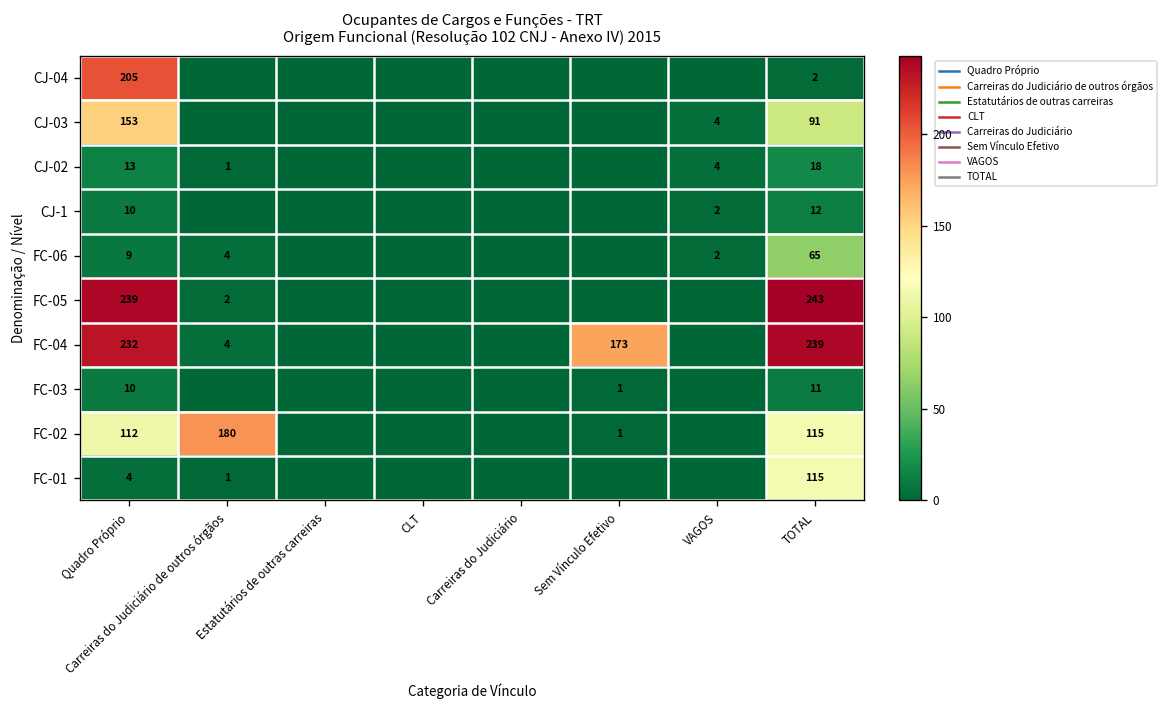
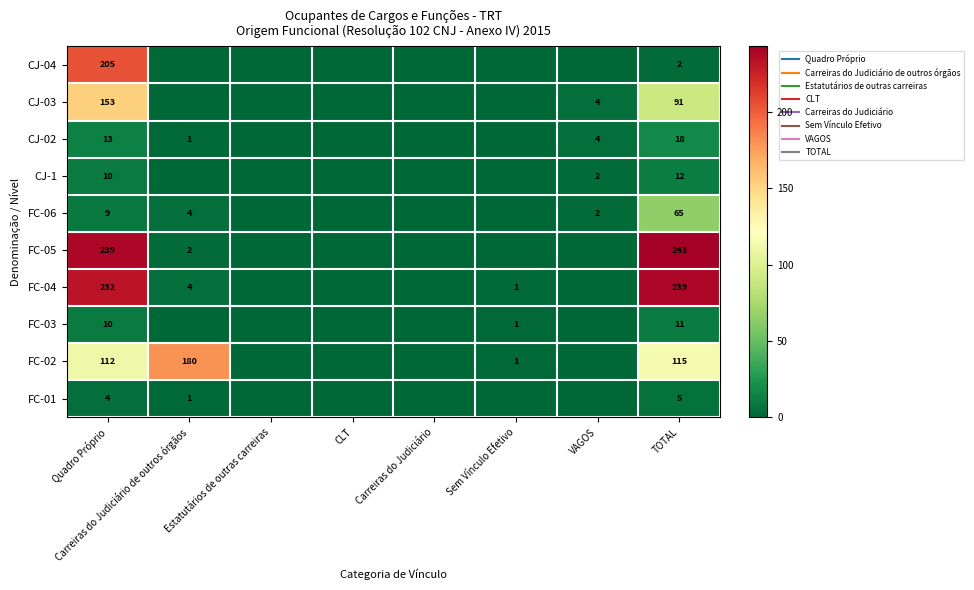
  {
    "CJ-04": {
      "Quadro Próprio": 205,
      "TOTAL": 2
    },
    "CJ-03": {
      "Quadro Próprio": 153,
      "VAGOS": 4,
      "TOTAL": 91
    },
    "CJ-02": {
      "Quadro Próprio": 13,
      "Carreiras do Judiciário de outros órgãos": 1,
      "VAGOS": 4,
      "TOTAL": 18
    },
    "CJ-1": {
      "Quadro Próprio": 10,
      "VAGOS": 2,
      "TOTAL": 12
    },
    "FC-06": {
      "Quadro Próprio": 9,
      "Carreiras do Judiciário de outros órgãos": 4,
      "VAGOS": 2,
      "TOTAL": 65
    },
    "FC-05": {
      "Quadro Próprio": 239,
      "Carreiras do Judiciário de outros órgãos": 2,
      "TOTAL": 243
    },
    "FC-04": {
      "Quadro Próprio": 232,
      "Carreiras do Judiciário de outros órgãos": 4,
-     "Sem Vínculo Efetivo": 173,
+     "Sem Vínculo Efetivo": 1,
      "TOTAL": 239
    },
    "FC-03": {
      "Quadro Próprio": 10,
      "Sem Vínculo Efetivo": 1,
      "TOTAL": 11
    },
    "FC-02": {
      "Quadro Próprio": 112,
      "Carreiras do Judiciário de outros órgãos": 180,
      "Sem Vínculo Efetivo": 1,
      "TOTAL": 115
    },
    "FC-01": {
      "Quadro Próprio": 4,
      "Carreiras do Judiciário de outros órgãos": 1,
-     "TOTAL": 115
+     "TOTAL": 5
    }
  }
